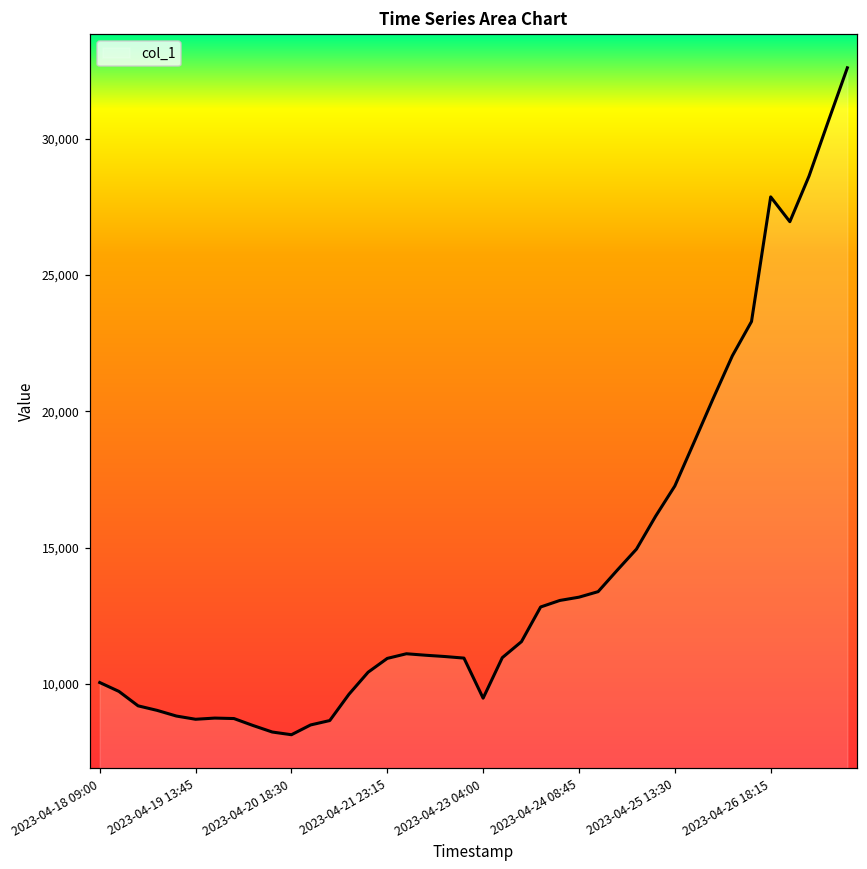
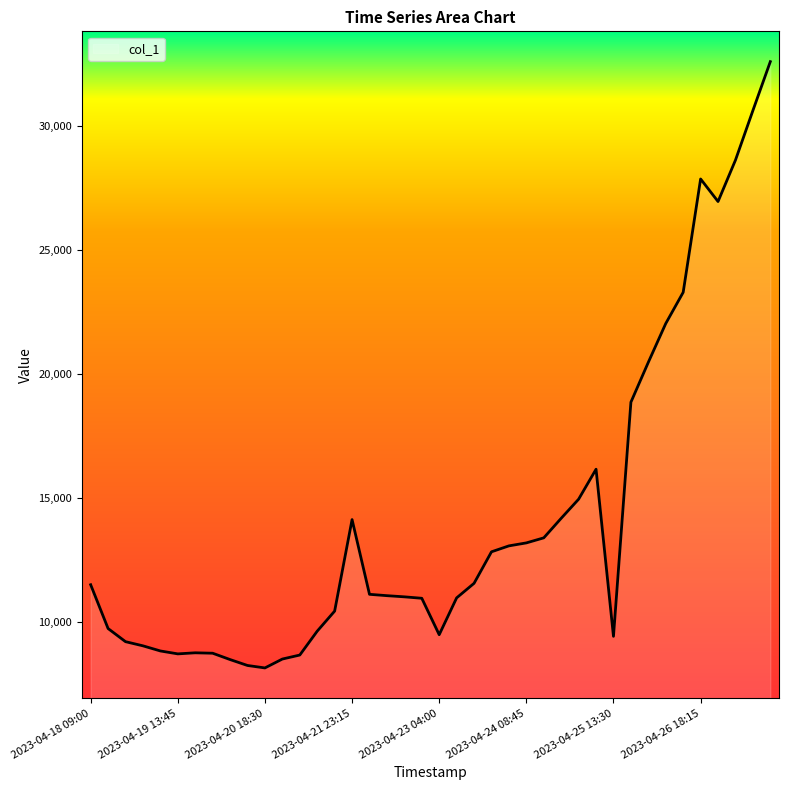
  {
-   "2023-04-18 09:00": "10,100",
+   "2023-04-18 09:00": "11,500",
    "2023-04-19 13:45": "8,700",
    "2023-04-20 18:30": "8,100",
-   "2023-04-21 23:15": "10,900",
+   "2023-04-21 23:15": "14,100",
    "2023-04-23 04:00": "9,500",
    "2023-04-24 08:45": "13,200",
-   "2023-04-25 13:30": "17,300",
+   "2023-04-25 13:30": "9,400",
    "2023-04-26 18:15": "27,900"
  }
